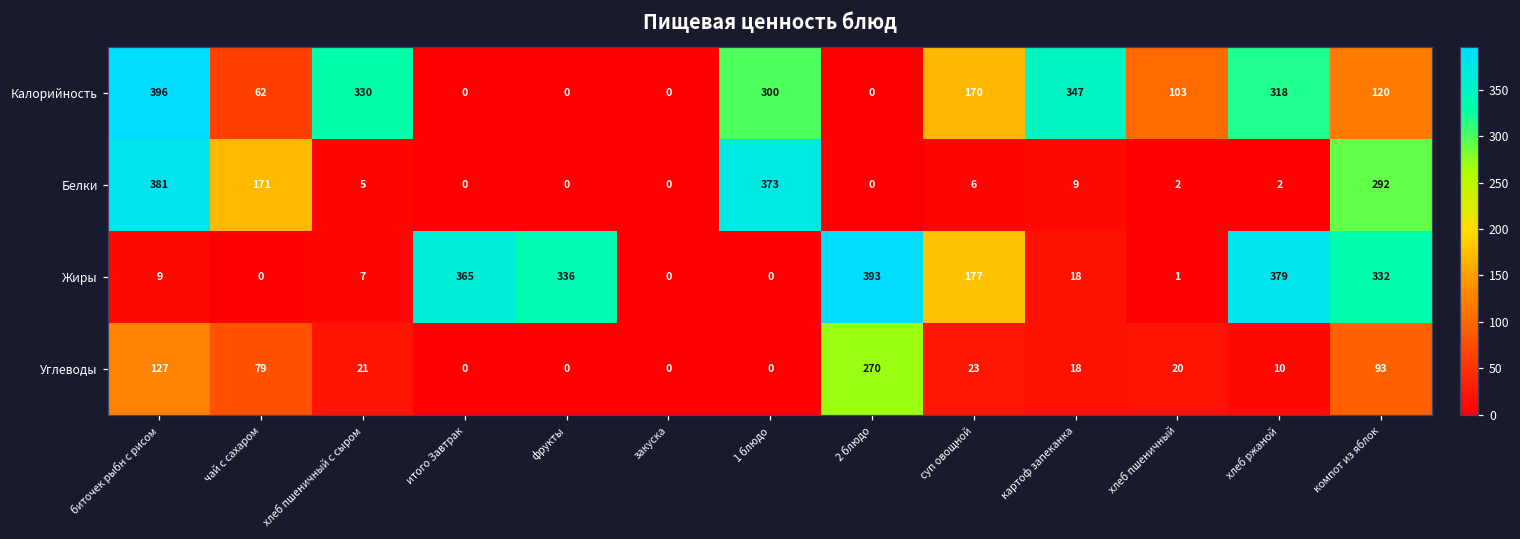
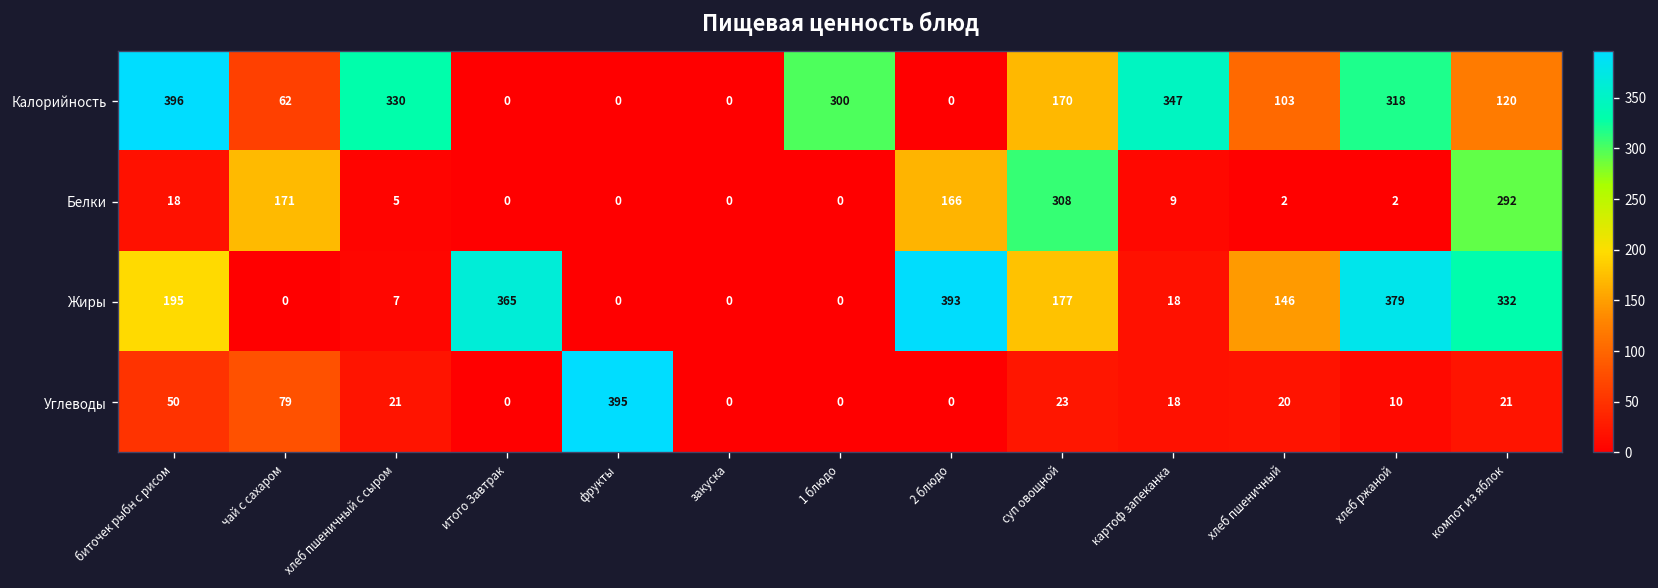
  {
    "Калорийность": {
      "биточек рыбн с рисом": 396,
      "чай с сахаром": 62,
      "хлеб пшеничный с сыром": 330,
      "итого Завтрак": 0,
      "фрукты": 0,
      "закуска": 0,
      "1 блюдо": 300,
      "2 блюдо": 0,
      "суп овощной": 170,
      "картоф запеканка": 347,
      "хлеб пшеничный": 103,
      "хлеб ржаной": 318,
      "компот из яблок": 120
    },
    "Белки": {
-     "биточек рыбн с рисом": 381,
+     "биточек рыбн с рисом": 18,
      "чай с сахаром": 171,
      "хлеб пшеничный с сыром": 5,
      "итого Завтрак": 0,
      "фрукты": 0,
      "закуска": 0,
-     "1 блюдо": 373,
-     "2 блюдо": 0,
-     "суп овощной": 6,
+     "1 блюдо": 0,
+     "2 блюдо": 166,
+     "суп овощной": 308,
      "картоф запеканка": 9,
      "хлеб пшеничный": 2,
      "хлеб ржаной": 2,
      "компот из яблок": 292
    },
    "Жиры": {
-     "биточек рыбн с рисом": 9,
+     "биточек рыбн с рисом": 195,
      "чай с сахаром": 0,
      "хлеб пшеничный с сыром": 7,
      "итого Завтрак": 365,
-     "фрукты": 336,
+     "фрукты": 0,
      "закуска": 0,
      "1 блюдо": 0,
      "2 блюдо": 393,
      "суп овощной": 177,
      "картоф запеканка": 18,
-     "хлеб пшеничный": 1,
+     "хлеб пшеничный": 146,
      "хлеб ржаной": 379,
      "компот из яблок": 332
    },
    "Углеводы": {
-     "биточек рыбн с рисом": 127,
+     "биточек рыбн с рисом": 50,
      "чай с сахаром": 79,
      "хлеб пшеничный с сыром": 21,
      "итого Завтрак": 0,
-     "фрукты": 0,
+     "фрукты": 395,
      "закуска": 0,
      "1 блюдо": 0,
-     "2 блюдо": 270,
+     "2 блюдо": 0,
      "суп овощной": 23,
      "картоф запеканка": 18,
      "хлеб пшеничный": 20,
      "хлеб ржаной": 10,
-     "компот из яблок": 93
+     "компот из яблок": 21
    }
  }
